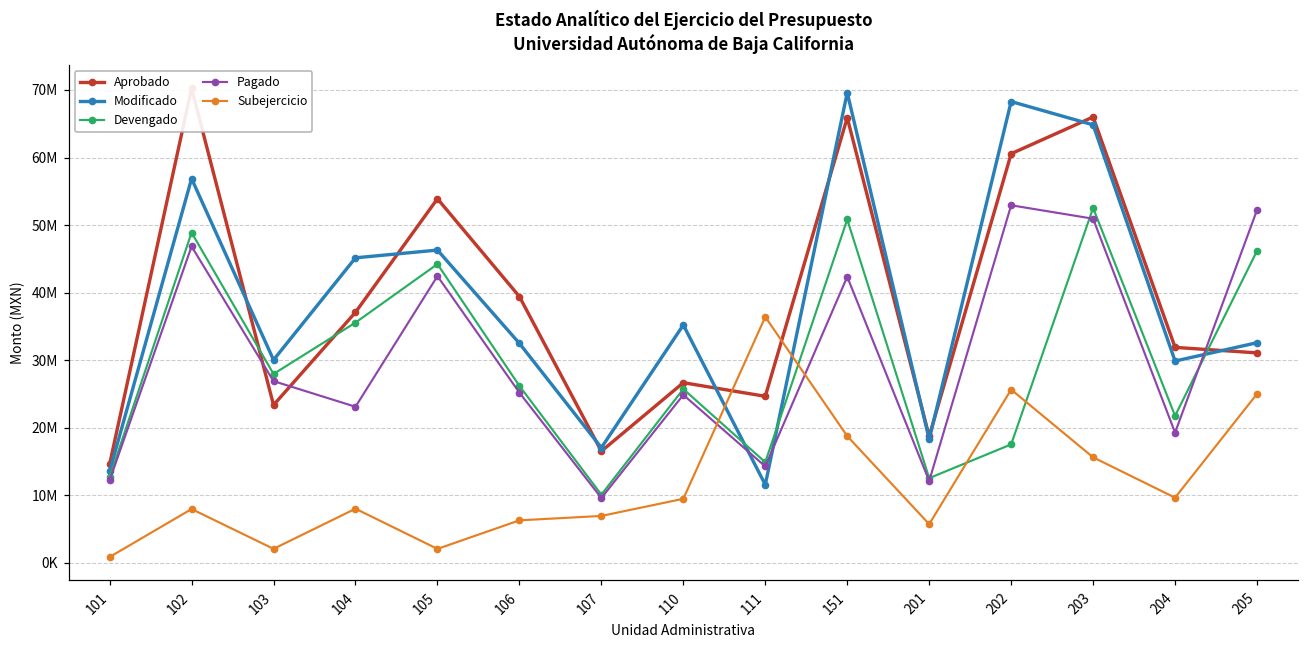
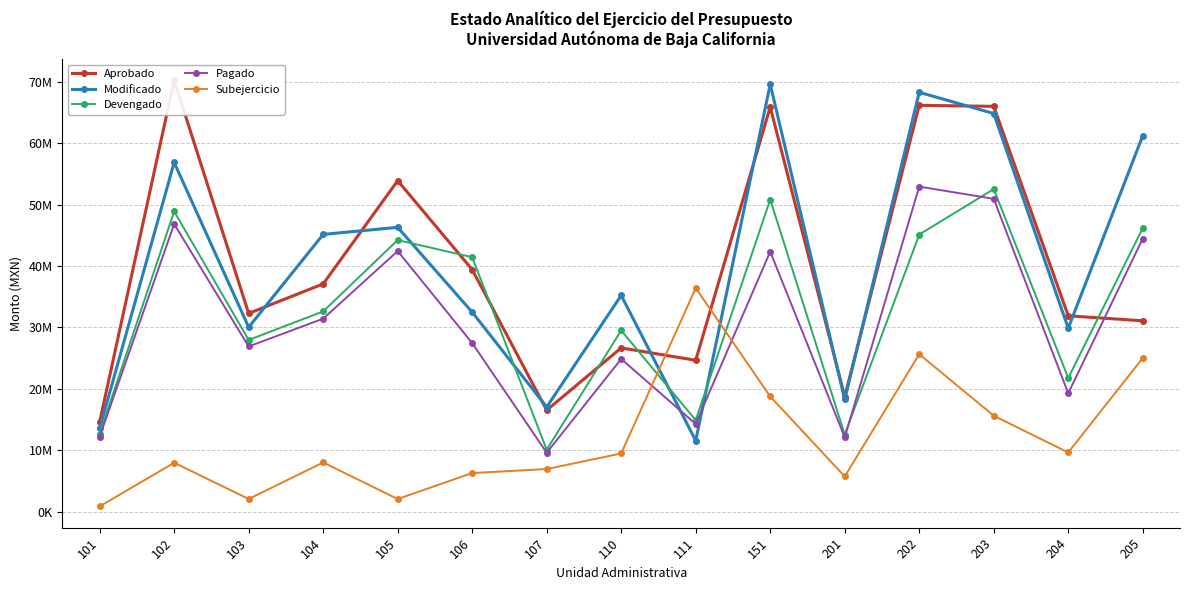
  {
    "Aprobado": {
      "101": 15000000,
-     "103": 23000000,
+     "103": 32000000,
      "104": 37000000,
      "105": 54000000,
      "106": 39000000,
      "107": 17000000,
      "110": 27000000,
      "111": 25000000,
      "151": 66000000,
      "201": 19000000,
-     "202": 61000000,
+     "202": 66000000,
      "203": 66000000,
      "204": 32000000,
      "205": 31000000
    },
    "Modificado": {
      "101": 14000000,
      "102": 57000000,
      "103": 30000000,
      "104": 45000000,
      "105": 46000000,
      "106": 32000000,
      "107": 17000000,
      "110": 35000000,
      "111": 12000000,
      "151": 70000000,
      "201": 18000000,
      "202": 68000000,
      "203": 65000000,
      "204": 30000000,
-     "205": 33000000
+     "205": 61000000
    },
    "Devengado": {
      "101": 13000000,
      "102": 49000000,
      "103": 28000000,
-     "104": 36000000,
+     "104": 33000000,
      "105": 44000000,
-     "106": 26000000,
+     "106": 41000000,
      "107": 10000000,
-     "110": 26000000,
+     "110": 30000000,
      "111": 15000000,
      "151": 51000000,
      "201": 13000000,
-     "202": 18000000,
+     "202": 45000000,
      "203": 53000000,
      "204": 22000000,
      "205": 46000000
    },
    "Pagado": {
      "101": 12000000,
      "102": 47000000,
      "103": 27000000,
-     "104": 23000000,
+     "104": 31000000,
      "105": 42000000,
-     "106": 25000000,
+     "106": 27000000,
      "107": 10000000,
      "110": 25000000,
      "111": 14000000,
      "151": 42000000,
      "201": 12000000,
      "202": 53000000,
      "203": 51000000,
      "204": 19000000,
-     "205": 52000000
+     "205": 44000000
    },
    "Subejercicio": {
      "101": 1000000,
      "102": 8000000,
      "103": 2000000,
      "104": 8000000,
      "105": 2000000,
      "106": 6000000,
      "107": 7000000,
      "110": 9000000,
      "111": 36000000,
      "151": 19000000,
      "201": 6000000,
      "202": 26000000,
      "203": 16000000,
      "204": 10000000,
      "205": 25000000
    }
  }
